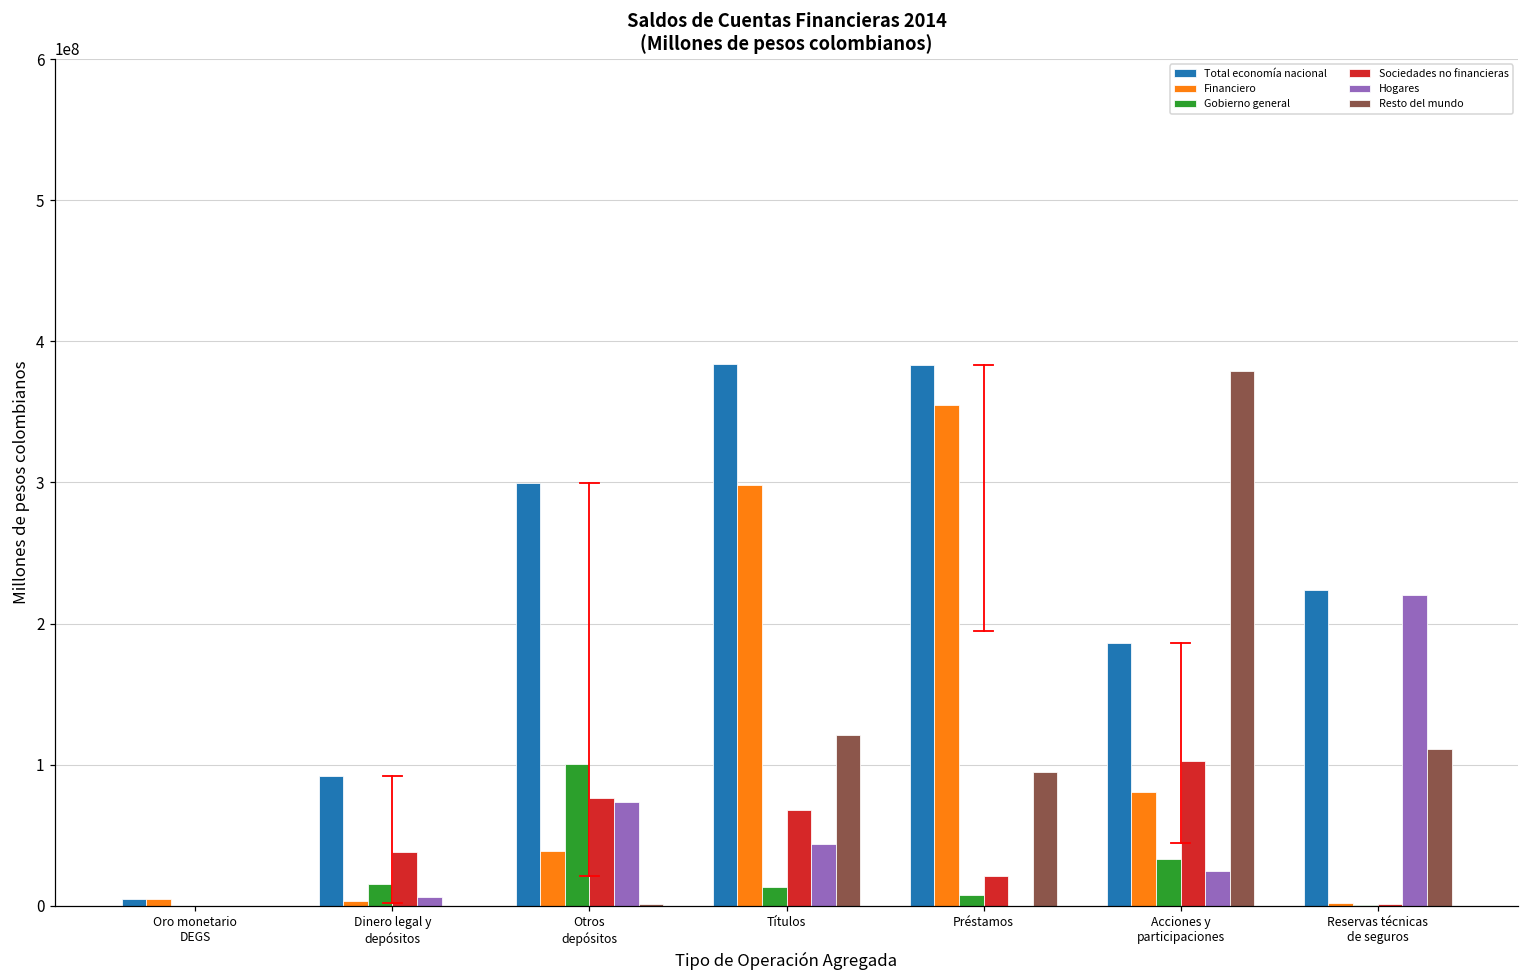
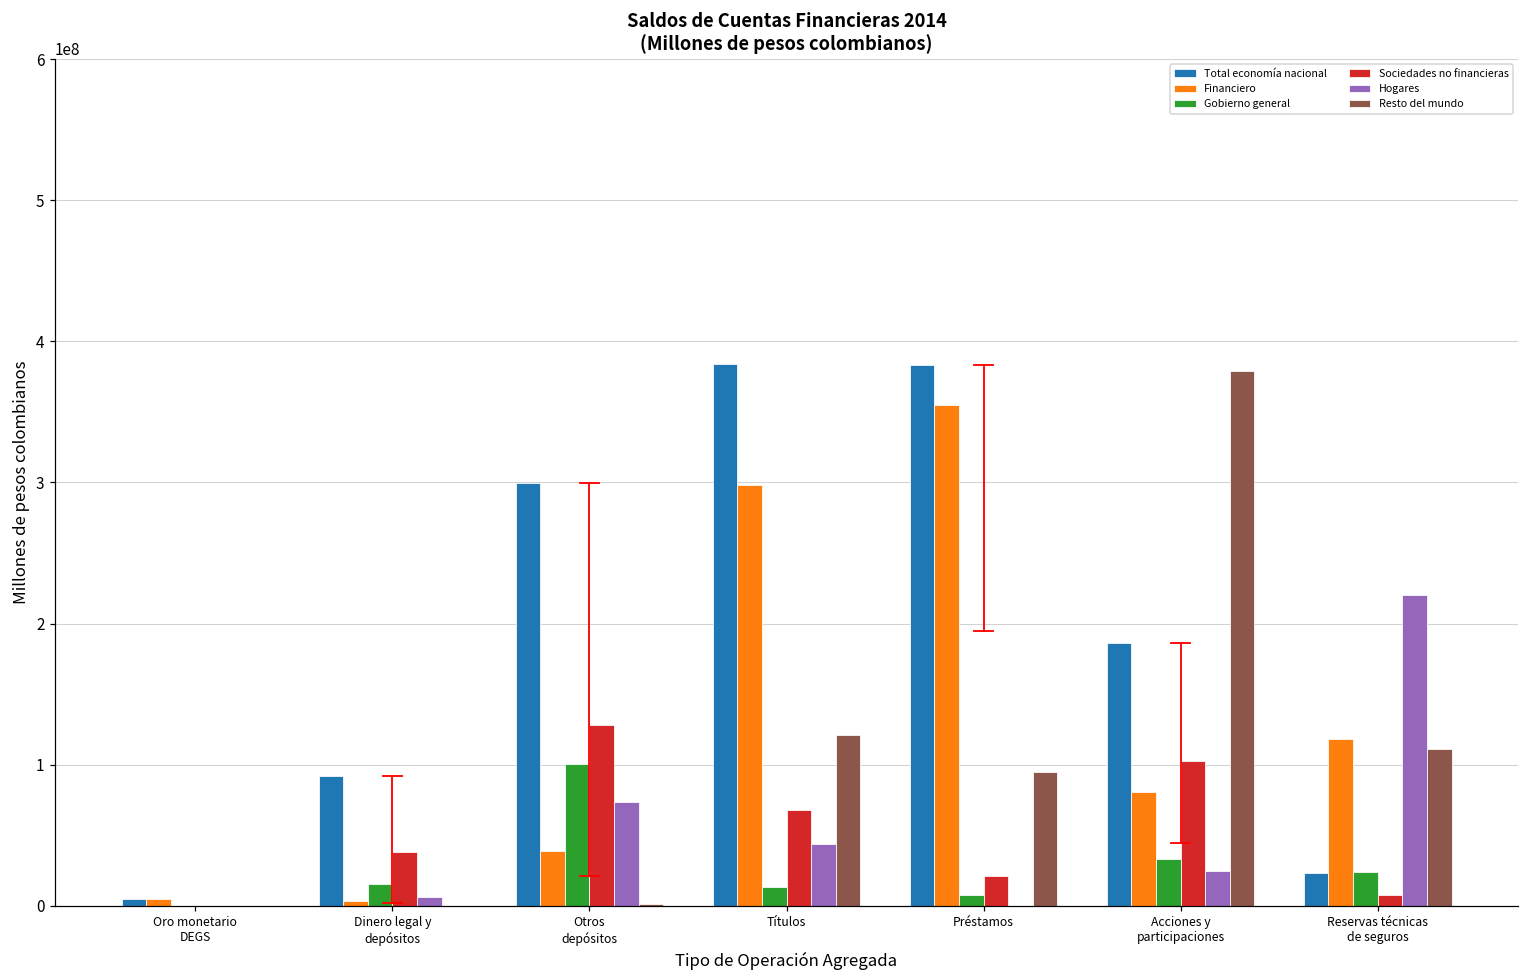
  {
    "Total economía nacional": {
      "Oro monetario DEGS": 5000000,
      "Dinero legal y depósitos": 92000000,
      "Otros depósitos": 299000000,
      "Títulos": 384000000,
      "Préstamos": 383000000,
      "Acciones y participaciones": 186000000,
-     "Reservas técnicas de seguros": 224000000
+     "Reservas técnicas de seguros": 23000000
    },
    "Financiero": {
      "Oro monetario DEGS": 5000000,
      "Dinero legal y depósitos": 3000000,
      "Otros depósitos": 39000000,
      "Títulos": 299000000,
      "Préstamos": 355000000,
      "Acciones y participaciones": 81000000,
-     "Reservas técnicas de seguros": 2000000
+     "Reservas técnicas de seguros": 118000000
    },
    "Gobierno general": {
      "Oro monetario DEGS": 0,
      "Dinero legal y depósitos": 15000000,
      "Otros depósitos": 100000000,
      "Títulos": 13000000,
      "Préstamos": 8000000,
      "Acciones y participaciones": 33000000,
-     "Reservas técnicas de seguros": 0
+     "Reservas técnicas de seguros": 24000000
    },
    "Sociedades no financieras": {
      "Oro monetario DEGS": 0,
      "Dinero legal y depósitos": 38000000,
-     "Otros depósitos": 76000000,
+     "Otros depósitos": 128000000,
      "Títulos": 68000000,
      "Préstamos": 21000000,
      "Acciones y participaciones": 102000000,
-     "Reservas técnicas de seguros": 1000000
+     "Reservas técnicas de seguros": 8000000
    },
    "Hogares": {
      "Oro monetario DEGS": 0,
      "Dinero legal y depósitos": 6000000,
      "Otros depósitos": 73000000,
      "Títulos": 44000000,
      "Acciones y participaciones": 25000000,
      "Reservas técnicas de seguros": 220000000
    },
    "Resto del mundo": {
      "Oro monetario DEGS": 0,
      "Títulos": 121000000,
      "Préstamos": 95000000,
      "Acciones y participaciones": 379000000,
      "Reservas técnicas de seguros": 111000000
    }
  }
